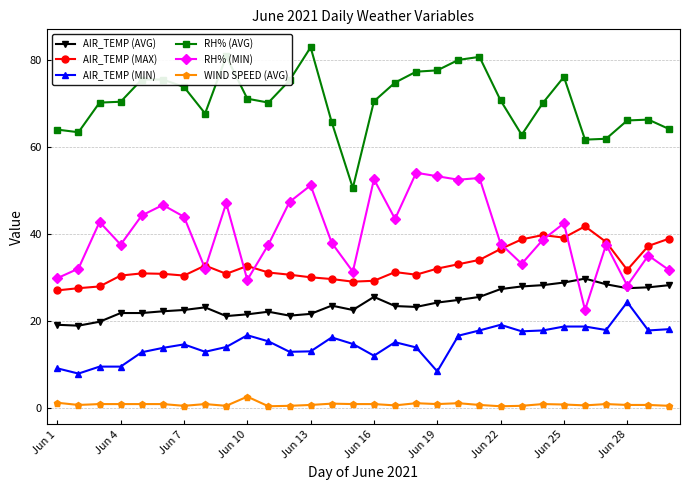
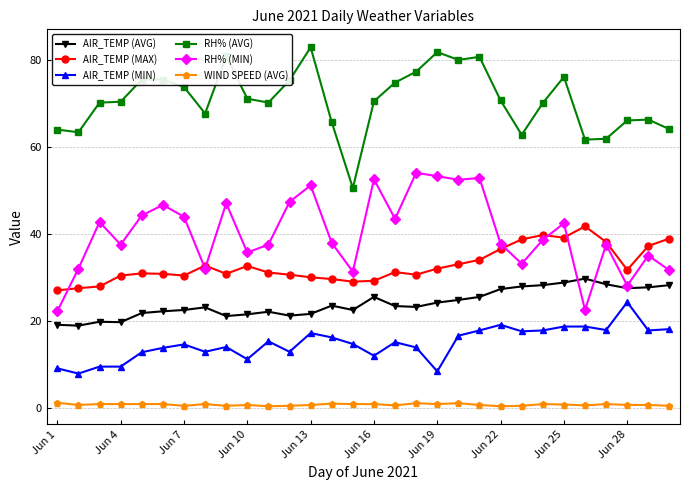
  {
    "AIR_TEMP (AVG)": {
      "Jun 1": 19,
-     "Jun 4": 22,
+     "Jun 4": 20,
      "Jun 7": 23,
      "Jun 10": 22,
      "Jun 13": 22,
      "Jun 16": 26,
      "Jun 19": 24,
      "Jun 22": 27,
      "Jun 25": 29,
      "Jun 28": 28
    },
    "AIR_TEMP (MAX)": {
      "Jun 1": 27,
      "Jun 4": 31,
      "Jun 7": 31,
      "Jun 10": 33,
      "Jun 13": 30,
      "Jun 16": 29,
      "Jun 19": 32,
      "Jun 22": 37,
      "Jun 25": 39,
      "Jun 28": 32
    },
    "AIR_TEMP (MIN)": {
      "Jun 1": 9,
      "Jun 4": 10,
      "Jun 7": 15,
-     "Jun 10": 17,
-     "Jun 13": 13,
+     "Jun 10": 11,
+     "Jun 13": 17,
      "Jun 16": 12,
      "Jun 19": 9,
      "Jun 22": 19,
      "Jun 25": 19,
      "Jun 28": 24
    },
    "RH% (AVG)": {
      "Jun 1": 64,
      "Jun 4": 70,
      "Jun 7": 74,
      "Jun 10": 71,
      "Jun 13": 83,
      "Jun 16": 71,
-     "Jun 19": 78,
+     "Jun 19": 82,
      "Jun 22": 71,
      "Jun 25": 76,
      "Jun 28": 66
    },
    "RH% (MIN)": {
-     "Jun 1": 30,
+     "Jun 1": 22,
      "Jun 4": 38,
      "Jun 7": 44,
-     "Jun 10": 30,
+     "Jun 10": 36,
      "Jun 13": 51,
      "Jun 16": 53,
      "Jun 19": 53,
      "Jun 22": 38,
      "Jun 25": 43,
      "Jun 28": 28
    },
    "WIND SPEED (AVG)": {
      "Jun 1": 1,
      "Jun 4": 1,
      "Jun 7": 1,
-     "Jun 10": 3,
+     "Jun 10": 1,
      "Jun 13": 1,
      "Jun 16": 1,
      "Jun 19": 1,
      "Jun 22": 1,
      "Jun 25": 1,
      "Jun 28": 1
    }
  }
